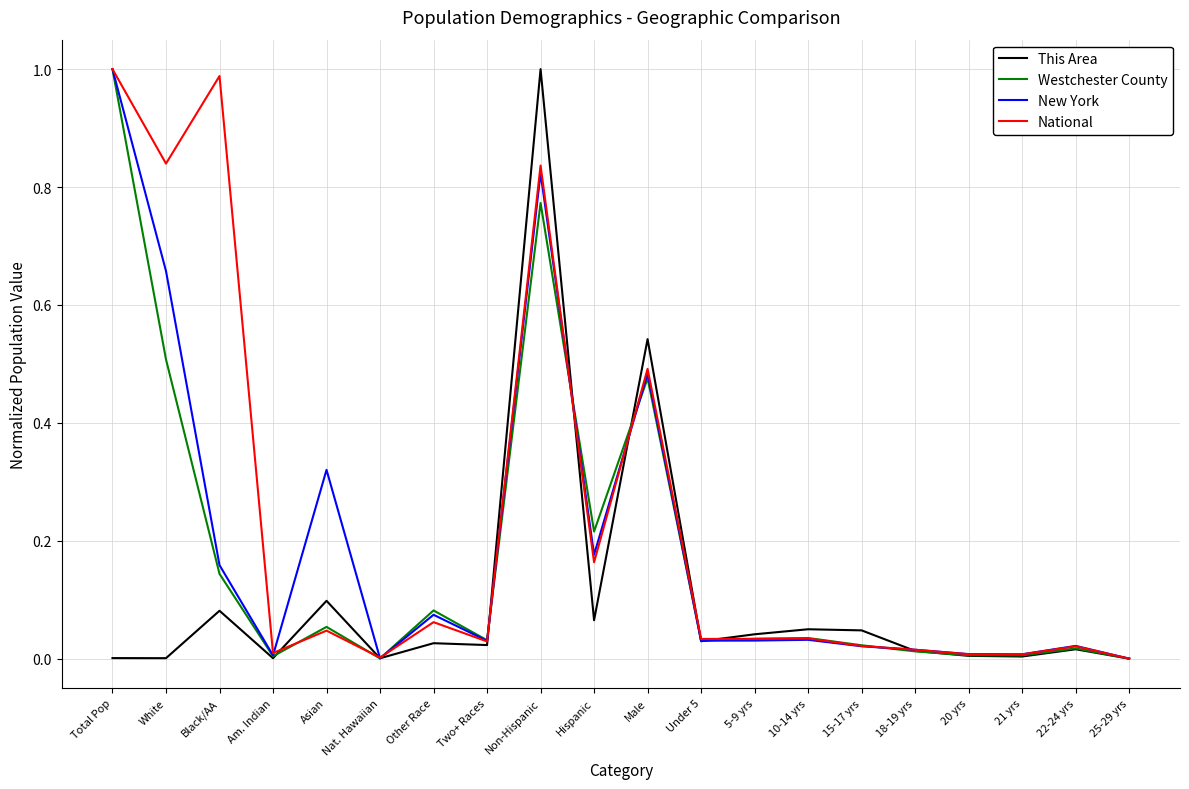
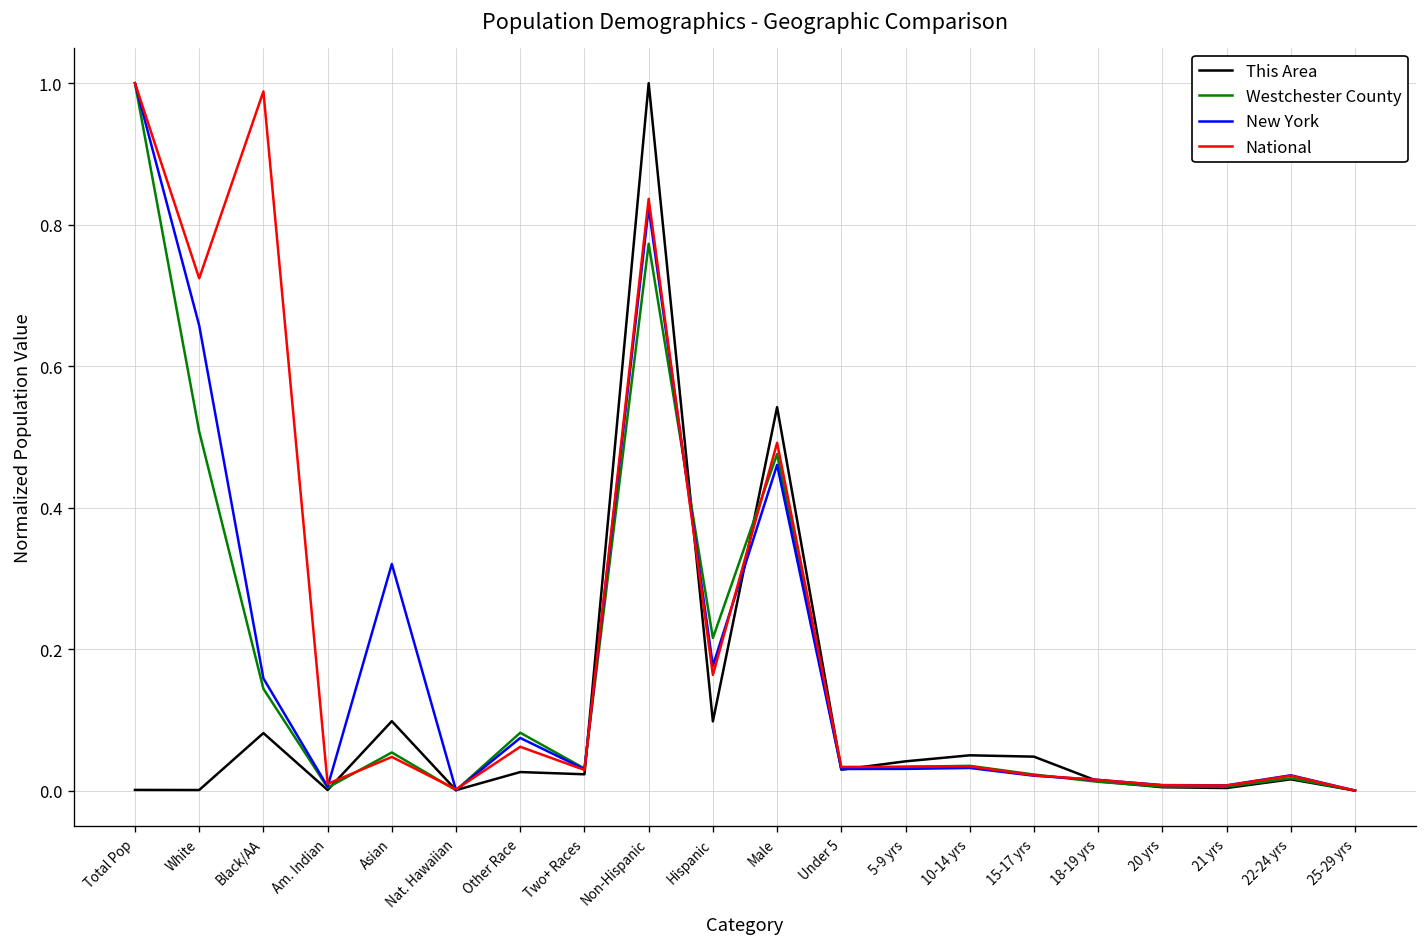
  {
    "This Area": {
      "Total Pop": 0.00,
      "White": 0.00,
      "Black/AA": 0.08,
      "Asian": 0.10,
      "Other Race": 0.03,
      "Two+ Races": 0.02,
      "Non-Hispanic": 1.00,
-     "Hispanic": 0.07,
+     "Hispanic": 0.10,
      "Male": 0.54,
      "5-9 yrs": 0.04,
      "10-14 yrs": 0.05,
      "15-17 yrs": 0.05
    },
    "Westchester County": {
      "White": 0.51,
      "Black/AA": 0.14,
      "Asian": 0.05,
      "Other Race": 0.08,
      "Non-Hispanic": 0.77,
      "Hispanic": 0.22,
      "Male": 0.48
    },
    "New York": {
      "White": 0.66,
      "Black/AA": 0.16,
      "Asian": 0.32,
      "Other Race": 0.07,
      "Non-Hispanic": 0.82,
      "Hispanic": 0.18,
-     "Male": 0.48
+     "Male": 0.46
    },
    "National": {
-     "White": 0.84,
+     "White": 0.72,
      "Black/AA": 0.99,
      "Asian": 0.05,
      "Other Race": 0.06,
      "Non-Hispanic": 0.84,
      "Hispanic": 0.16,
      "Male": 0.49
    }
  }
